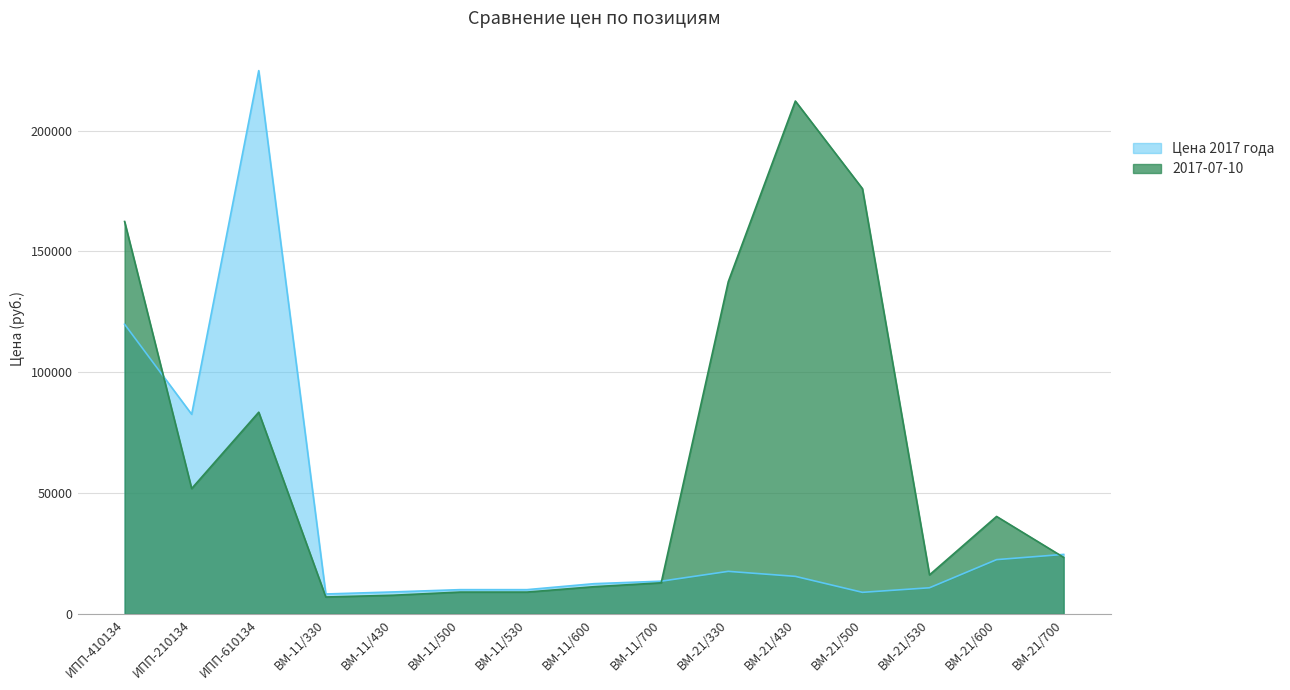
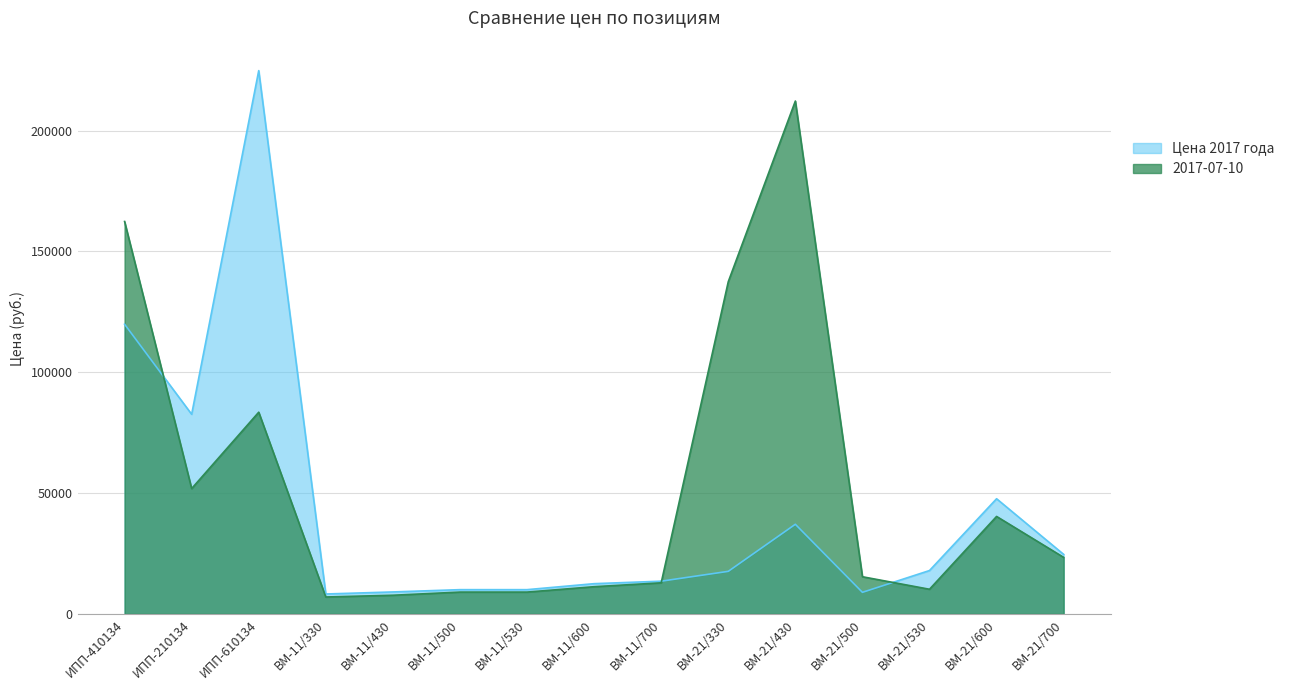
  {
    "Цена 2017 года": {
      "ИПП-410134": 120000,
      "ИПП-210134": 83000,
      "ИПП-610134": 225000,
      "ВМ-11/330": 8000,
      "ВМ-11/430": 9000,
      "ВМ-11/600": 13000,
      "ВМ-21/330": 18000,
-     "ВМ-21/430": 16000,
+     "ВМ-21/430": 37000,
      "ВМ-21/500": 9000,
-     "ВМ-21/530": 11000,
-     "ВМ-21/600": 22000,
+     "ВМ-21/530": 18000,
+     "ВМ-21/600": 48000,
      "ВМ-21/700": 25000
    },
    "2017-07-10": {
      "ИПП-410134": 162000,
      "ИПП-210134": 52000,
      "ИПП-610134": 83000,
      "ВМ-11/330": 7000,
      "ВМ-11/430": 8000,
      "ВМ-11/600": 11000,
      "ВМ-21/330": 137000,
      "ВМ-21/430": 212000,
-     "ВМ-21/500": 176000,
-     "ВМ-21/530": 16000,
+     "ВМ-21/500": 15000,
+     "ВМ-21/530": 10000,
      "ВМ-21/600": 40000,
      "ВМ-21/700": 23000
    }
  }
